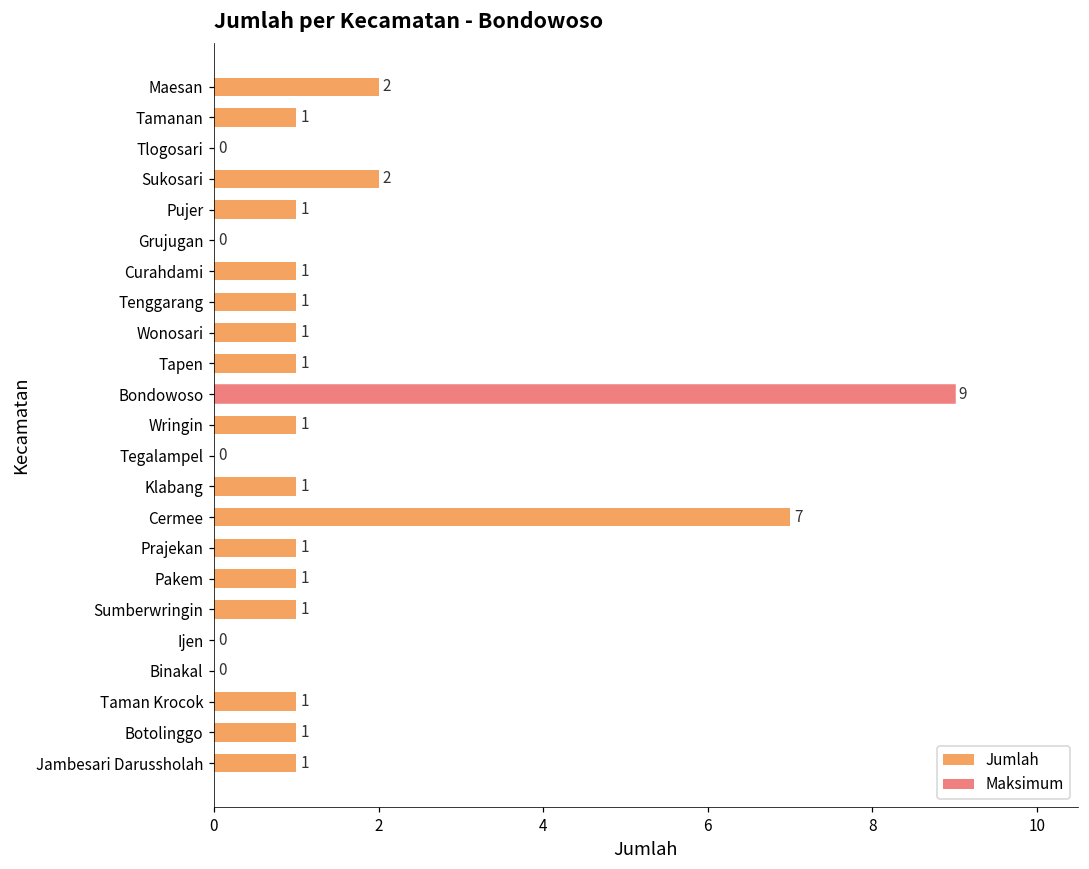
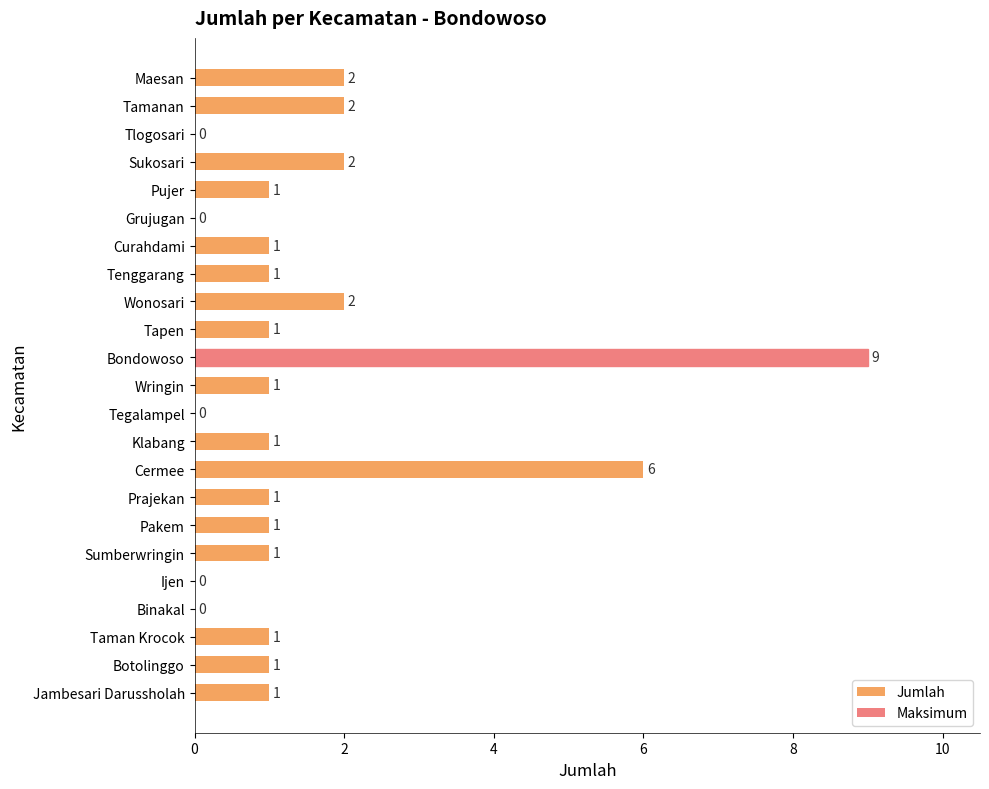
  {
    "Maesan": 2,
-   "Tamanan": 1,
+   "Tamanan": 2,
    "Tlogosari": 0,
    "Sukosari": 2,
    "Pujer": 1,
    "Grujugan": 0,
    "Curahdami": 1,
    "Tenggarang": 1,
-   "Wonosari": 1,
+   "Wonosari": 2,
    "Tapen": 1,
    "Bondowoso": 9,
    "Wringin": 1,
    "Tegalampel": 0,
    "Klabang": 1,
-   "Cermee": 7,
+   "Cermee": 6,
    "Prajekan": 1,
    "Pakem": 1,
    "Sumberwringin": 1,
    "Ijen": 0,
    "Binakal": 0,
    "Taman Krocok": 1,
    "Botolinggo": 1,
    "Jambesari Darussholah": 1
  }
